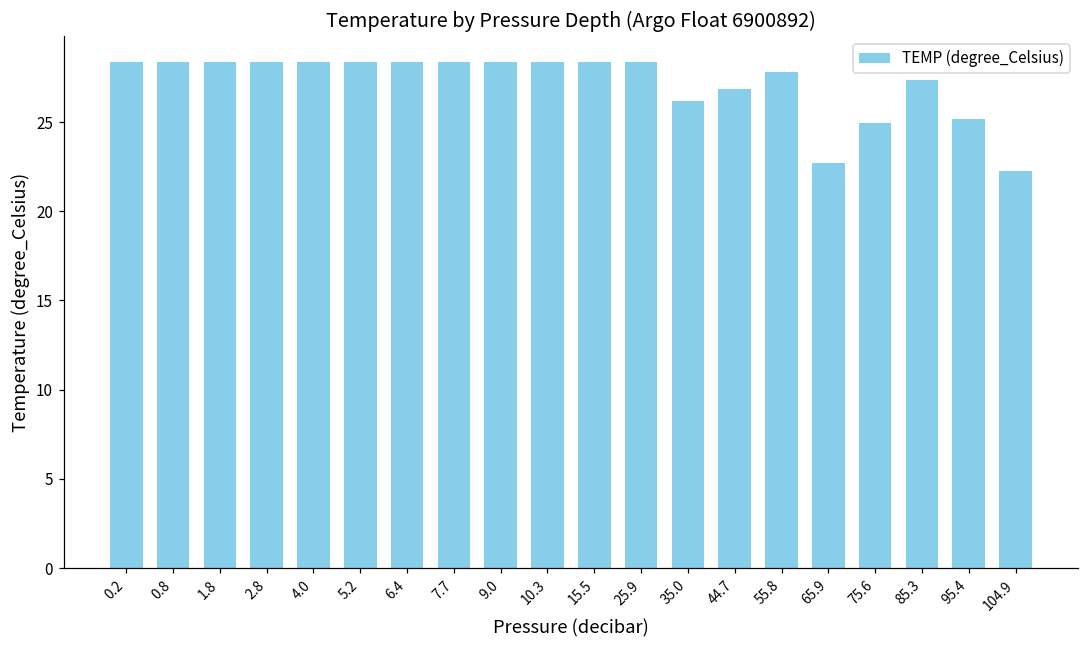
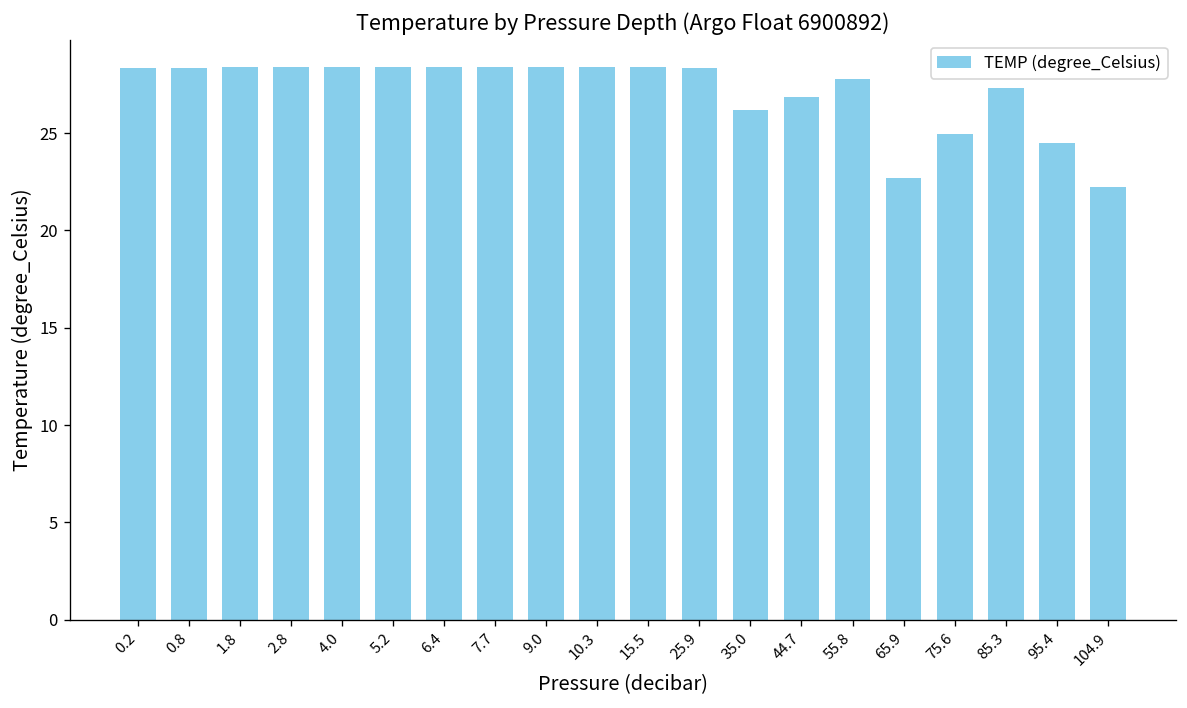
  {
    "0.2": 28.4,
    "0.8": 28.4,
    "1.8": 28.4,
    "2.8": 28.4,
    "4.0": 28.4,
    "5.2": 28.4,
    "6.4": 28.4,
    "7.7": 28.4,
    "9.0": 28.4,
    "10.3": 28.4,
    "15.5": 28.4,
    "25.9": 28.4,
    "35.0": 26.2,
    "44.7": 26.9,
    "55.8": 27.8,
    "65.9": 22.7,
    "75.6": 24.9,
    "85.3": 27.3,
-   "95.4": 25.2,
+   "95.4": 24.5,
    "104.9": 22.2
  }
